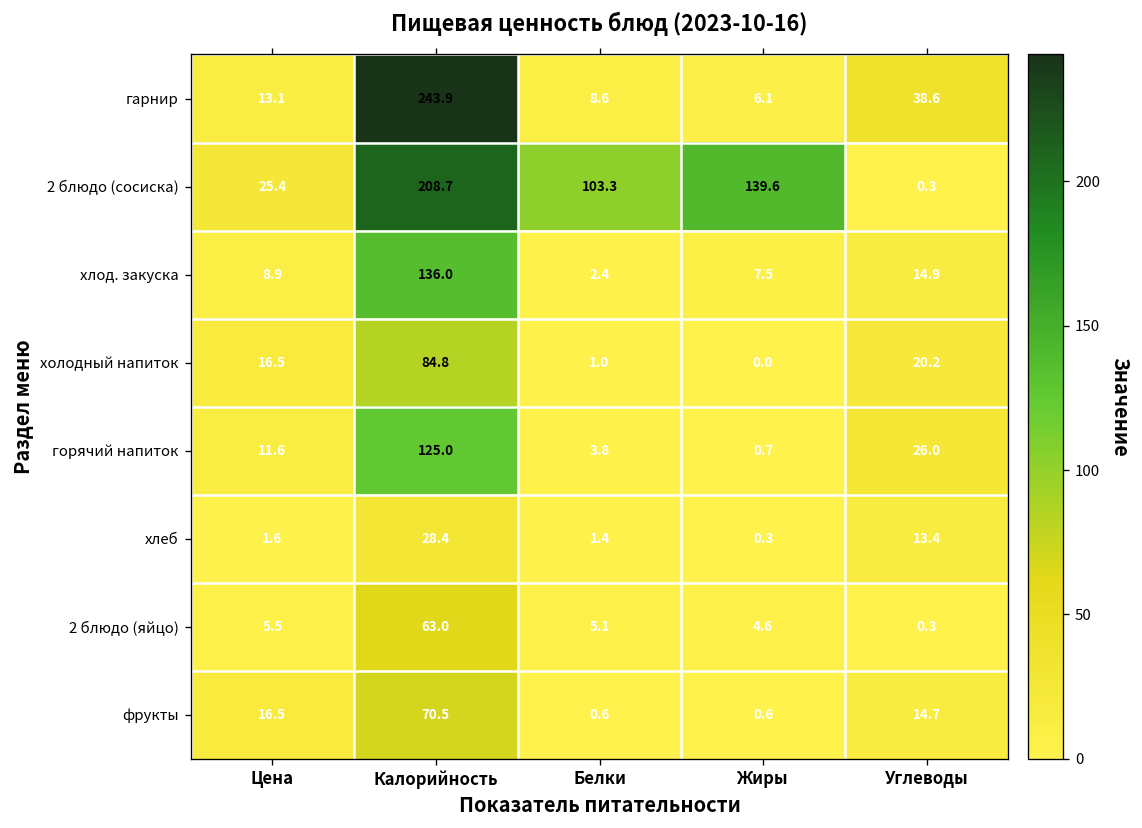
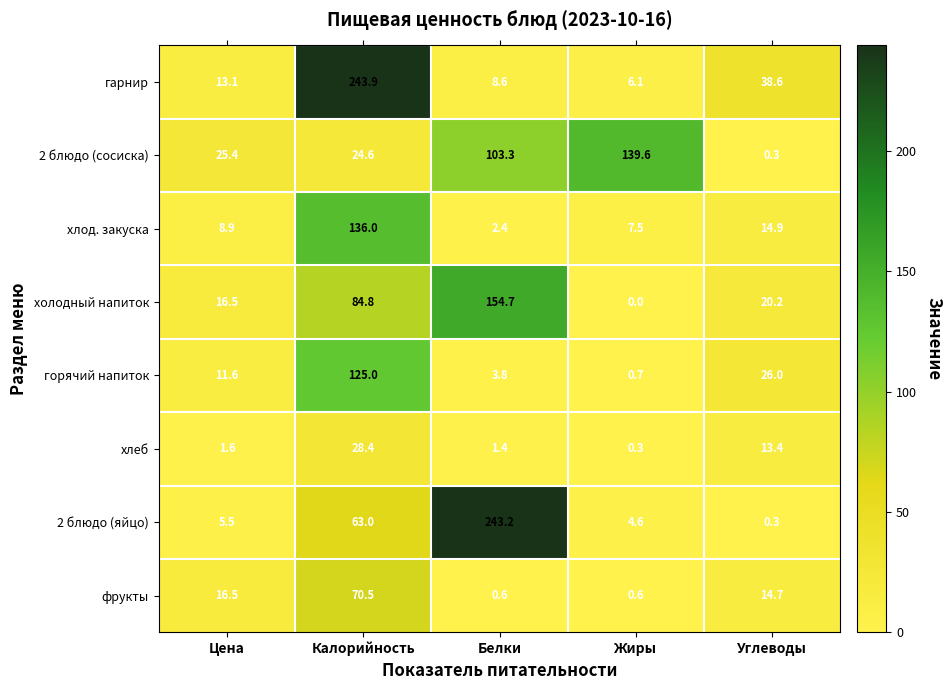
  {
    "гарнир": {
      "Цена": 13.1,
      "Калорийность": 243.9,
      "Белки": 8.6,
      "Жиры": 6.1,
      "Углеводы": 38.6
    },
    "2 блюдо (сосиска)": {
      "Цена": 25.4,
-     "Калорийность": 208.7,
+     "Калорийность": 24.6,
      "Белки": 103.3,
      "Жиры": 139.6,
      "Углеводы": 0.3
    },
    "хлод. закуска": {
      "Цена": 8.9,
      "Калорийность": 136.0,
      "Белки": 2.4,
      "Жиры": 7.5,
      "Углеводы": 14.9
    },
    "холодный напиток": {
      "Цена": 16.5,
      "Калорийность": 84.8,
-     "Белки": 1.0,
+     "Белки": 154.7,
      "Жиры": 0.0,
      "Углеводы": 20.2
    },
    "горячий напиток": {
      "Цена": 11.6,
      "Калорийность": 125.0,
      "Белки": 3.8,
      "Жиры": 0.7,
      "Углеводы": 26.0
    },
    "хлеб": {
      "Цена": 1.6,
      "Калорийность": 28.4,
      "Белки": 1.4,
      "Жиры": 0.3,
      "Углеводы": 13.4
    },
    "2 блюдо (яйцо)": {
      "Цена": 5.5,
      "Калорийность": 63.0,
-     "Белки": 5.1,
+     "Белки": 243.2,
      "Жиры": 4.6,
      "Углеводы": 0.3
    },
    "фрукты": {
      "Цена": 16.5,
      "Калорийность": 70.5,
      "Белки": 0.6,
      "Жиры": 0.6,
      "Углеводы": 14.7
    }
  }
